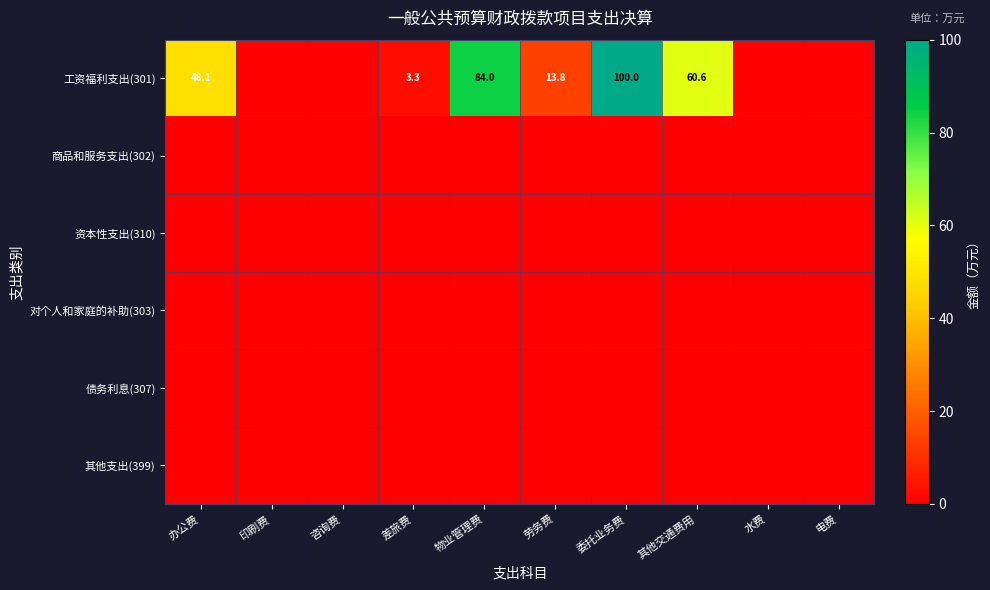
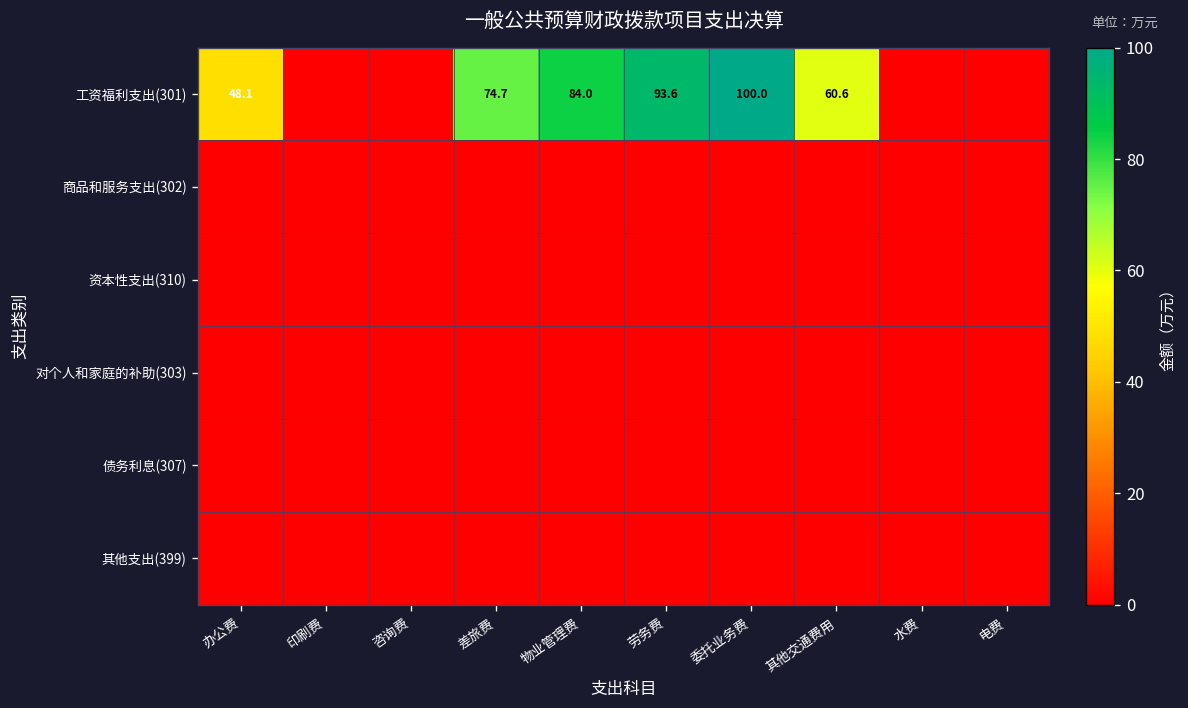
  {
    "工资福利支出(301)": {
      "办公费": 48.1,
-     "差旅费": 3.3,
+     "差旅费": 74.7,
      "物业管理费": 84.0,
-     "劳务费": 13.8,
+     "劳务费": 93.6,
      "委托业务费": 100.0,
      "其他交通费用": 60.6
    }
  }
